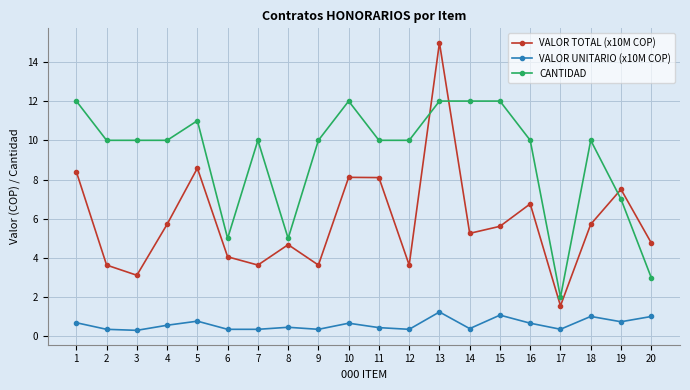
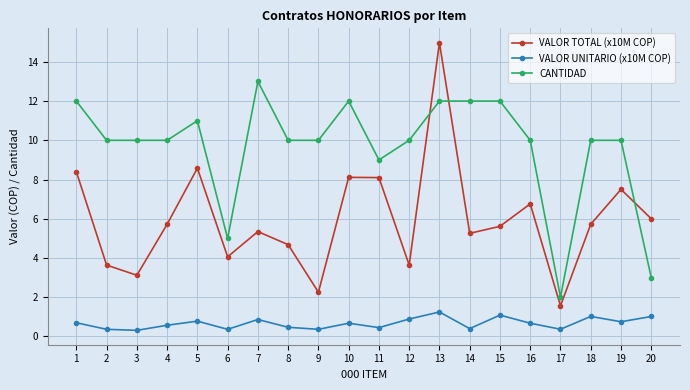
  {
    "VALOR TOTAL (x10M COP)": {
      "1": 8.4,
      "2": 3.6,
      "3": 3.1,
      "4": 5.7,
      "5": 8.6,
      "6": 4.1,
-     "7": 3.6,
+     "7": 5.3,
      "8": 4.7,
-     "9": 3.6,
+     "9": 2.3,
      "10": 8.1,
      "11": 8.1,
      "12": 3.6,
      "13": 15.0,
      "14": 5.3,
      "15": 5.6,
      "16": 6.8,
      "17": 1.6,
      "18": 5.7,
      "19": 7.5,
-     "20": 4.8
+     "20": 6.0
    },
    "VALOR UNITARIO (x10M COP)": {
      "1": 0.7,
      "2": 0.4,
      "3": 0.3,
      "4": 0.6,
      "5": 0.8,
      "6": 0.4,
-     "7": 0.4,
+     "7": 0.9,
      "8": 0.5,
      "9": 0.4,
      "10": 0.7,
      "11": 0.5,
-     "12": 0.4,
+     "12": 0.9,
      "13": 1.2,
      "14": 0.4,
      "15": 1.1,
      "16": 0.7,
      "17": 0.4,
      "18": 1.0,
      "19": 0.8,
      "20": 1.0
    },
    "CANTIDAD": {
      "1": 12,
      "2": 10,
      "3": 10,
      "4": 10,
      "5": 11,
      "6": 5,
-     "7": 10,
-     "8": 5,
+     "7": 13,
+     "8": 10,
      "9": 10,
      "10": 12,
-     "11": 10,
+     "11": 9,
      "12": 10,
      "13": 12,
      "14": 12,
      "15": 12,
      "16": 10,
      "17": 2,
      "18": 10,
-     "19": 7,
+     "19": 10,
      "20": 3
    }
  }
